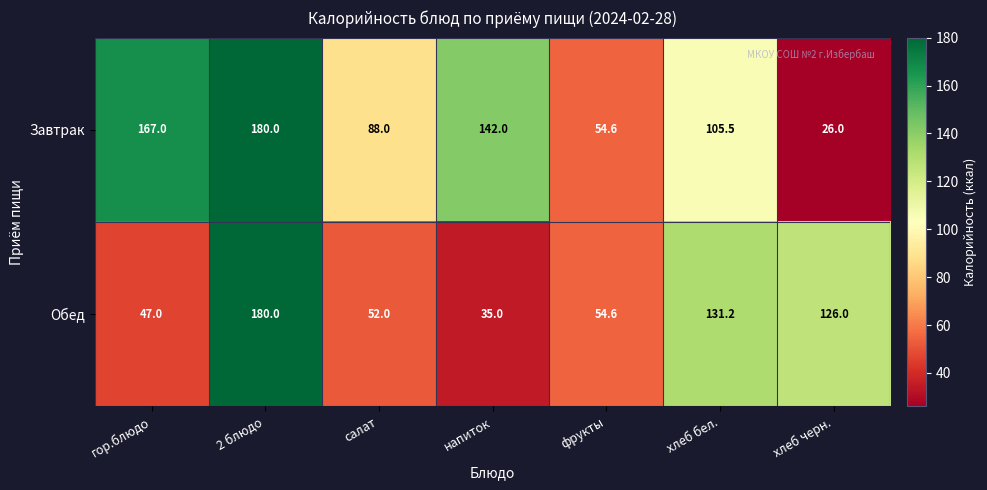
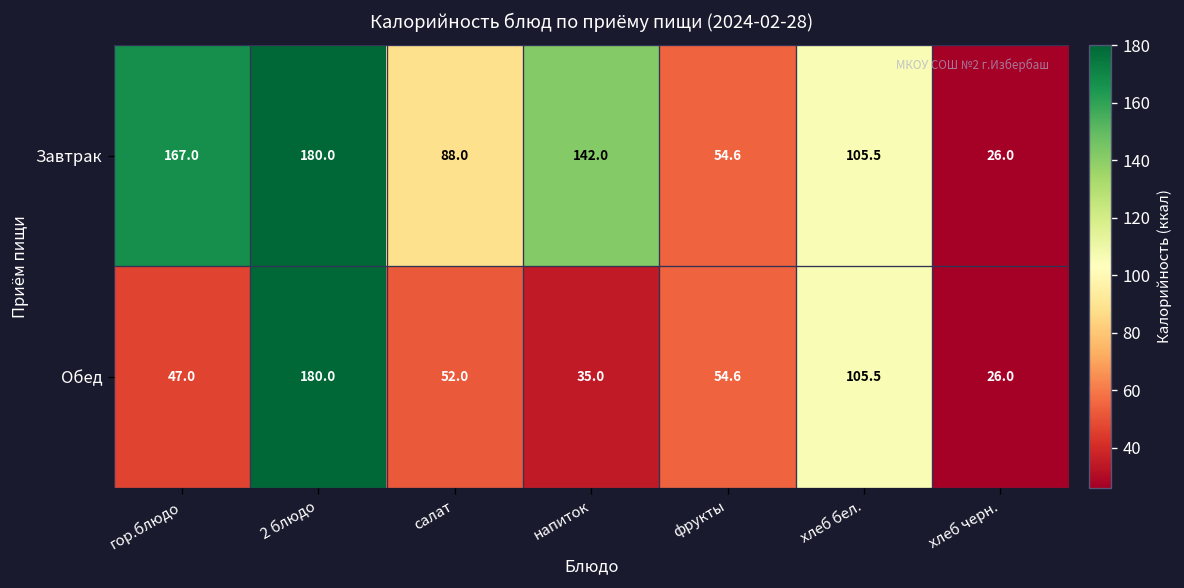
  {
    "Завтрак": {
      "гор.блюдо": 167.0,
      "2 блюдо": 180.0,
      "салат": 88.0,
      "напиток": 142.0,
      "фрукты": 54.6,
      "хлеб бел.": 105.5
    },
    "Обед": {
      "гор.блюдо": 47.0,
      "2 блюдо": 180.0,
      "салат": 52.0,
      "напиток": 35.0,
      "фрукты": 54.6,
-     "хлеб бел.": 131.2,
-     "хлеб черн.": 126.0
+     "хлеб бел.": 105.5,
+     "хлеб черн.": 26.0
    }
  }
